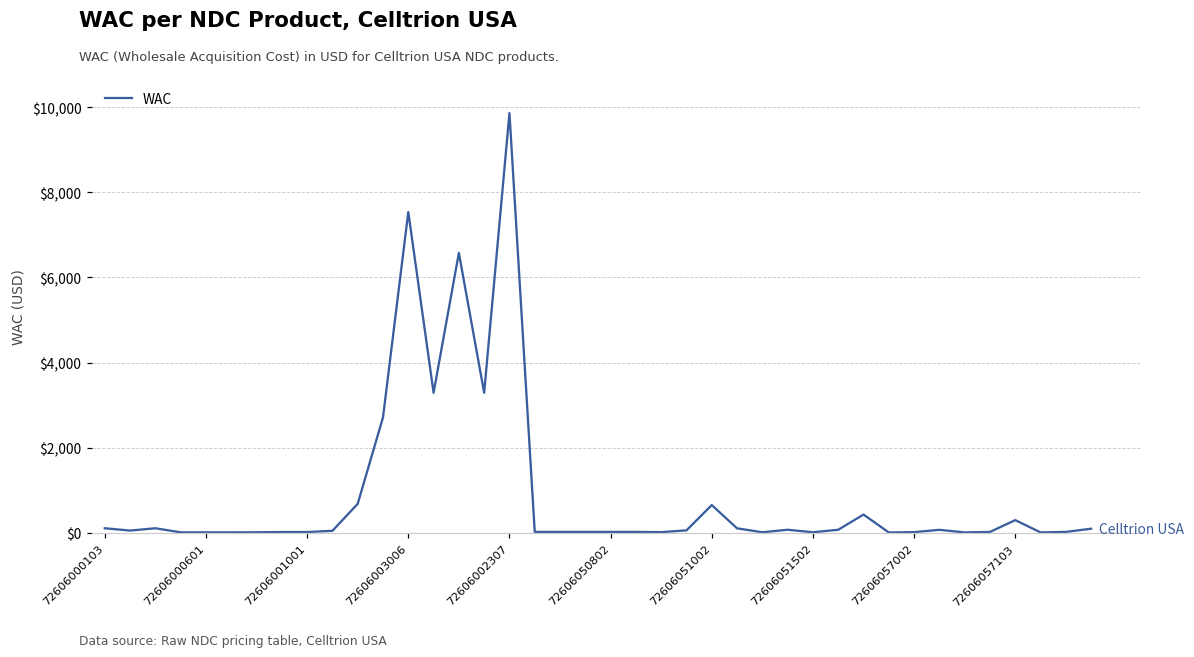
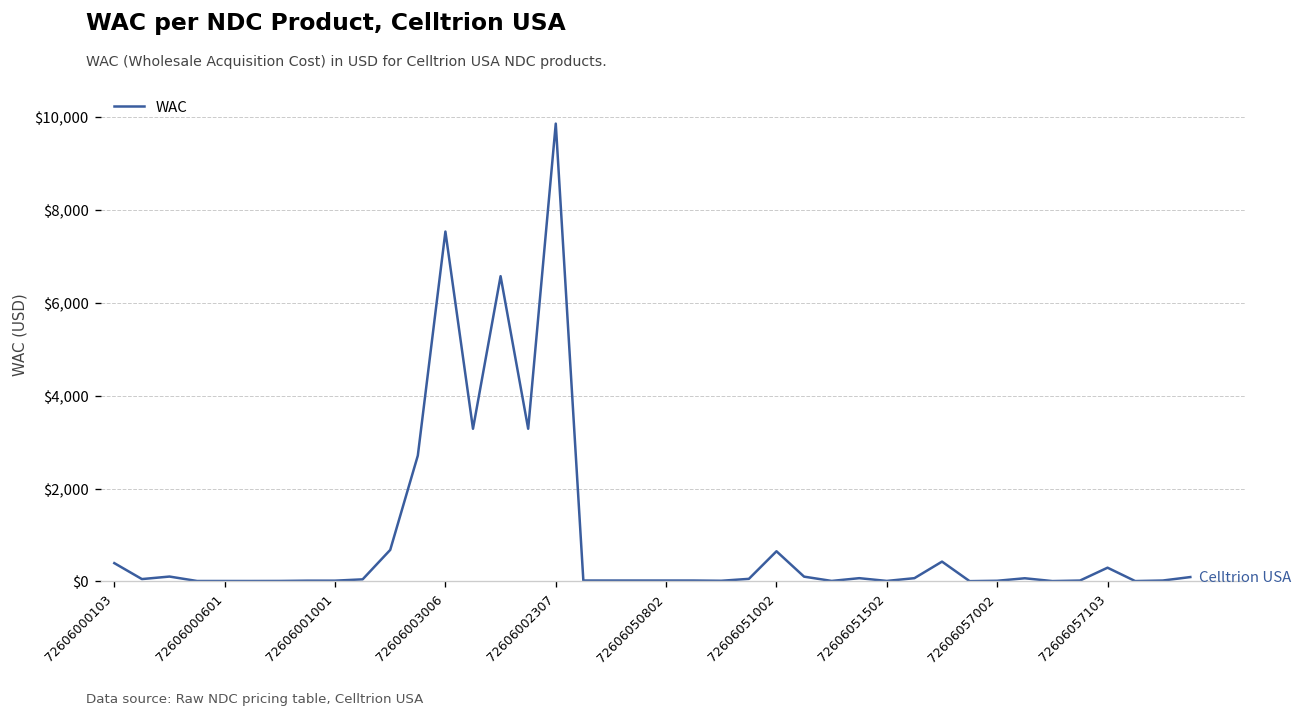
  {
-   "72606000103": "$100",
+   "72606000103": "$400",
    "72606000601": "$0",
    "72606001001": "$0",
    "72606003006": "$7,500",
    "72606002307": "$9,900",
    "72606050802": "$0",
    "72606051002": "$600",
    "72606051502": "$0",
    "72606057002": "$0",
    "72606057103": "$300"
  }
